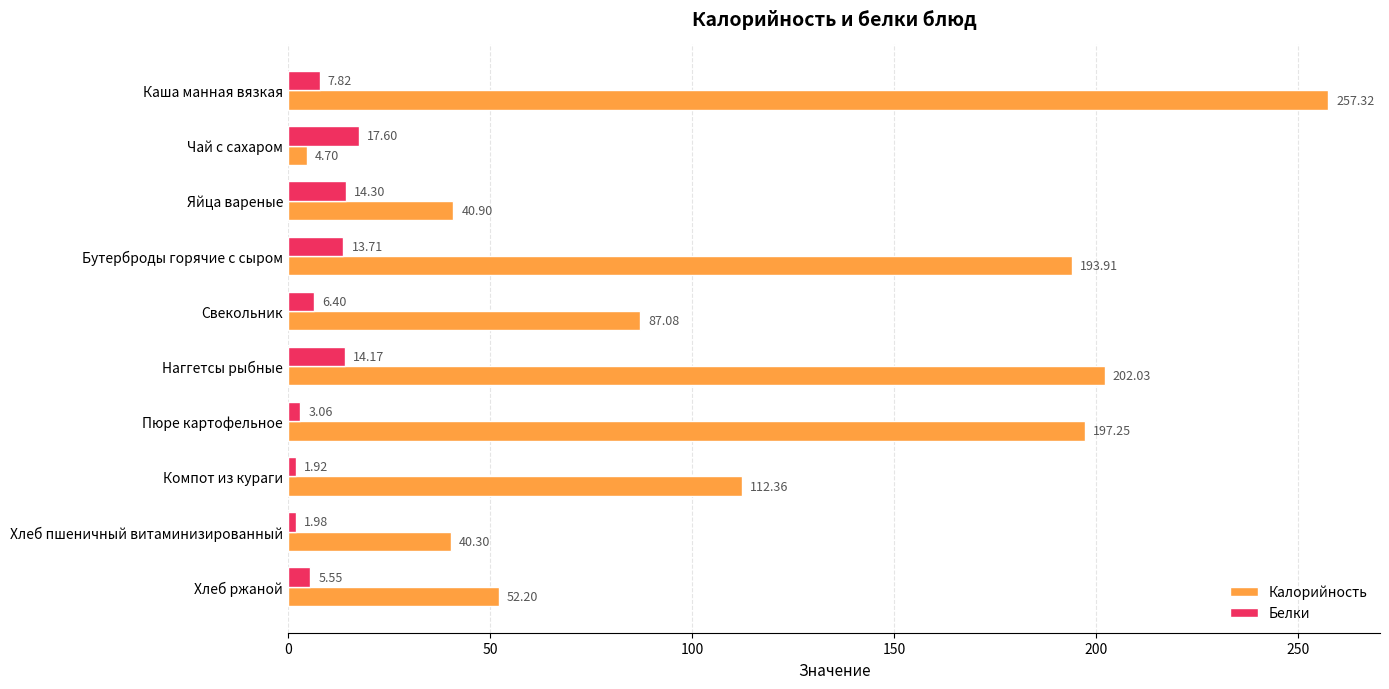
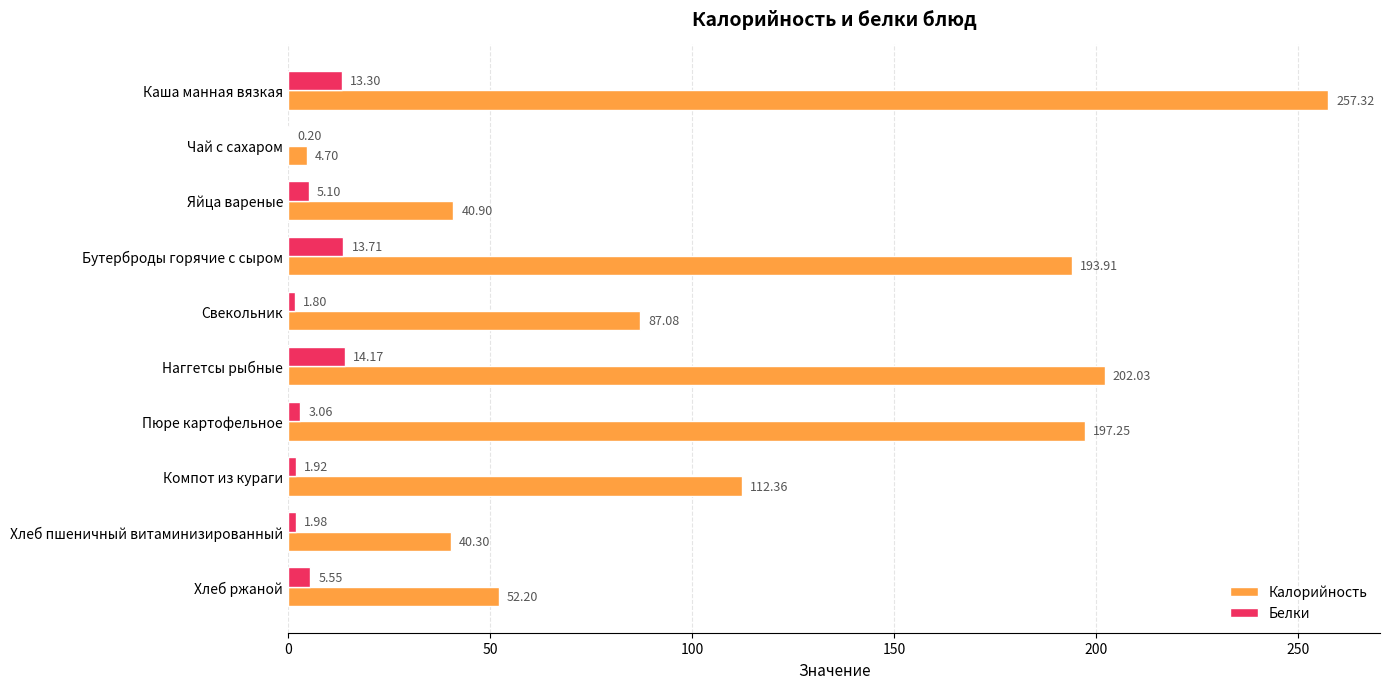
  {
    "Калорийность": {
      "Каша манная вязкая": 257.32,
      "Чай с сахаром": 4.70,
      "Яйца вареные": 40.90,
      "Бутерброды горячие с сыром": 193.91,
      "Свекольник": 87.08,
      "Наггетсы рыбные": 202.03,
      "Пюре картофельное": 197.25,
      "Компот из кураги": 112.36,
      "Хлеб пшеничный витаминизированный": 40.30,
      "Хлеб ржаной": 52.20
    },
    "Белки": {
-     "Каша манная вязкая": 7.82,
-     "Чай с сахаром": 17.60,
-     "Яйца вареные": 14.30,
+     "Каша манная вязкая": 13.30,
+     "Чай с сахаром": 0.20,
+     "Яйца вареные": 5.10,
      "Бутерброды горячие с сыром": 13.71,
-     "Свекольник": 6.40,
+     "Свекольник": 1.80,
      "Наггетсы рыбные": 14.17,
      "Пюре картофельное": 3.06,
      "Компот из кураги": 1.92,
      "Хлеб пшеничный витаминизированный": 1.98,
      "Хлеб ржаной": 5.55
    }
  }
